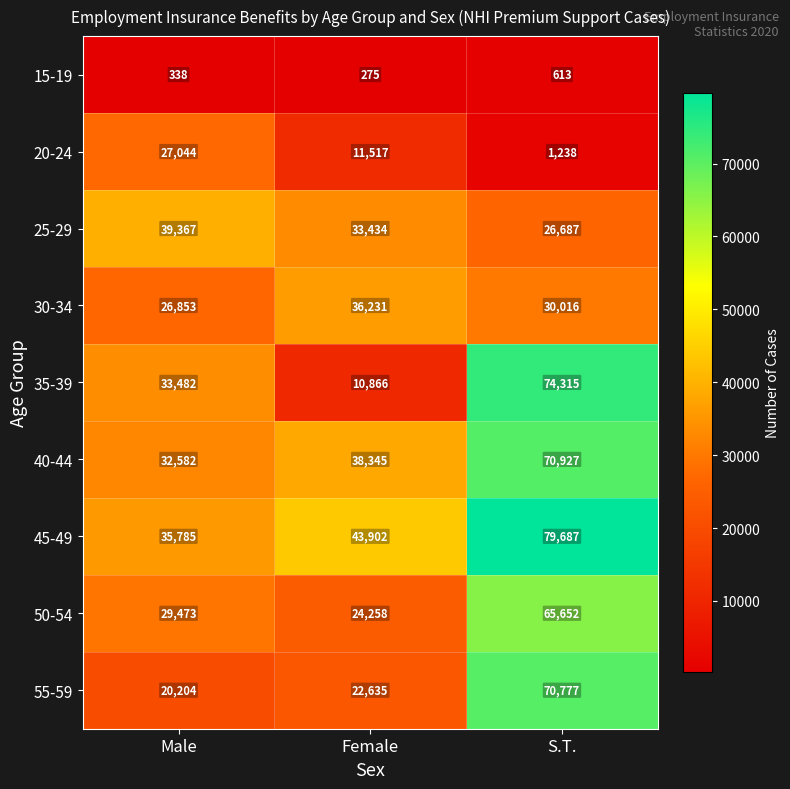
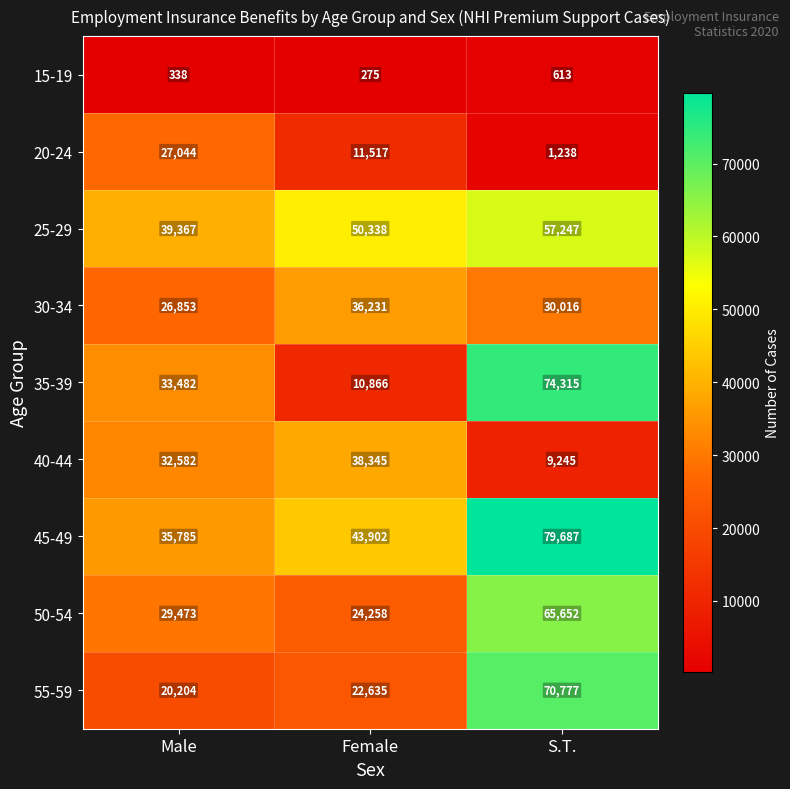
  {
    "25-29": {
-     "Female": "33,434",
-     "S.T.": "26,687"
+     "Female": "50,338",
+     "S.T.": "57,247"
    },
    "40-44": {
-     "S.T.": "70,927"
+     "S.T.": "9,245"
    }
  }
